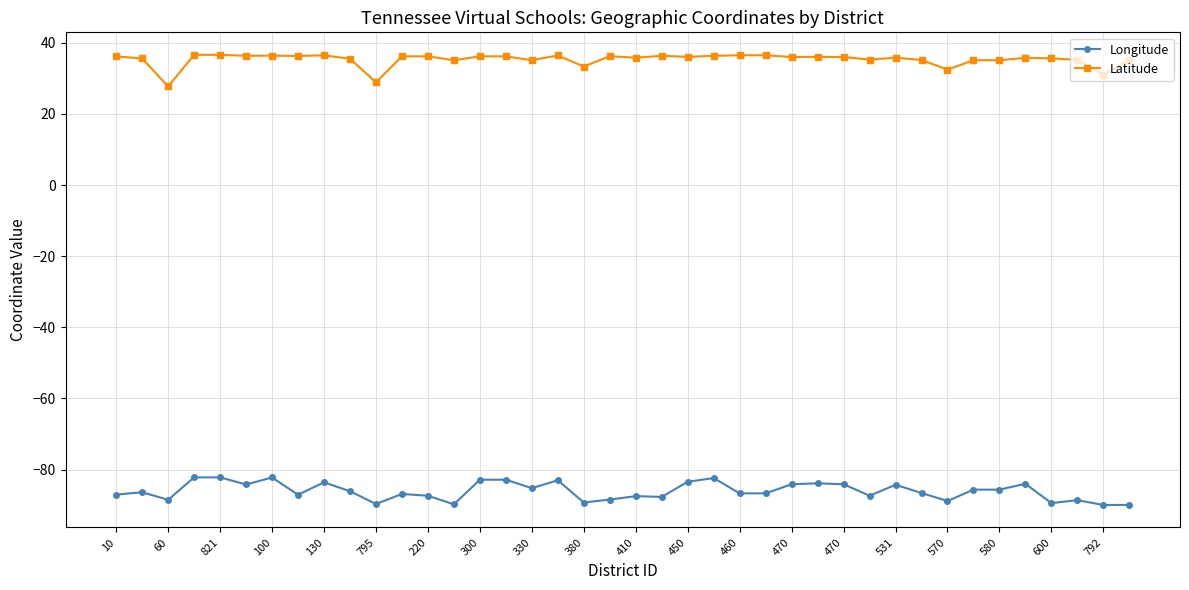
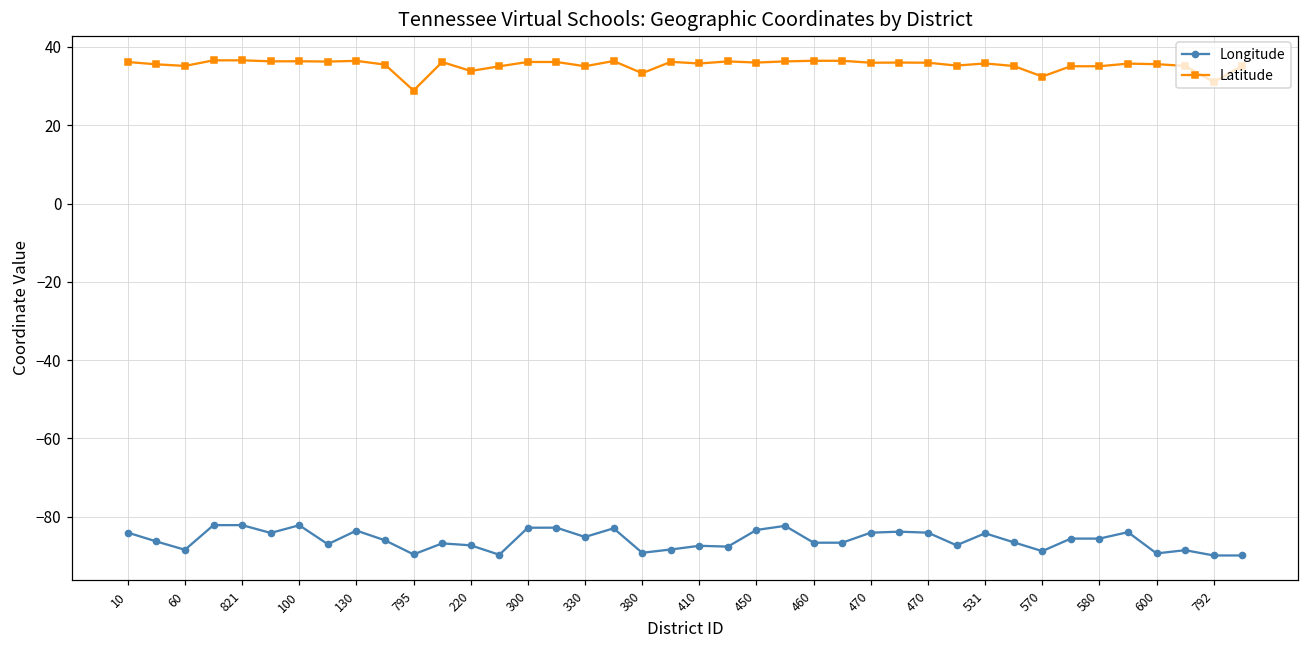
  {
    "Longitude": {
-     "10": -87,
+     "10": -84,
      "60": -88,
      "821": -82,
      "100": -82,
      "130": -84,
      "795": -90,
      "220": -87,
      "300": -83,
      "330": -85,
      "380": -89,
      "410": -87,
      "450": -83,
      "460": -87,
      "531": -84,
      "570": -89,
      "580": -86,
      "600": -89,
      "792": -90
    },
    "Latitude": {
      "10": 36,
-     "60": 28,
+     "60": 35,
      "821": 37,
      "100": 36,
      "130": 36,
      "795": 29,
-     "220": 36,
+     "220": 34,
      "300": 36,
      "330": 35,
      "380": 33,
      "410": 36,
      "450": 36,
      "460": 36,
      "531": 36,
      "570": 32,
      "580": 35,
      "600": 36
    }
  }
